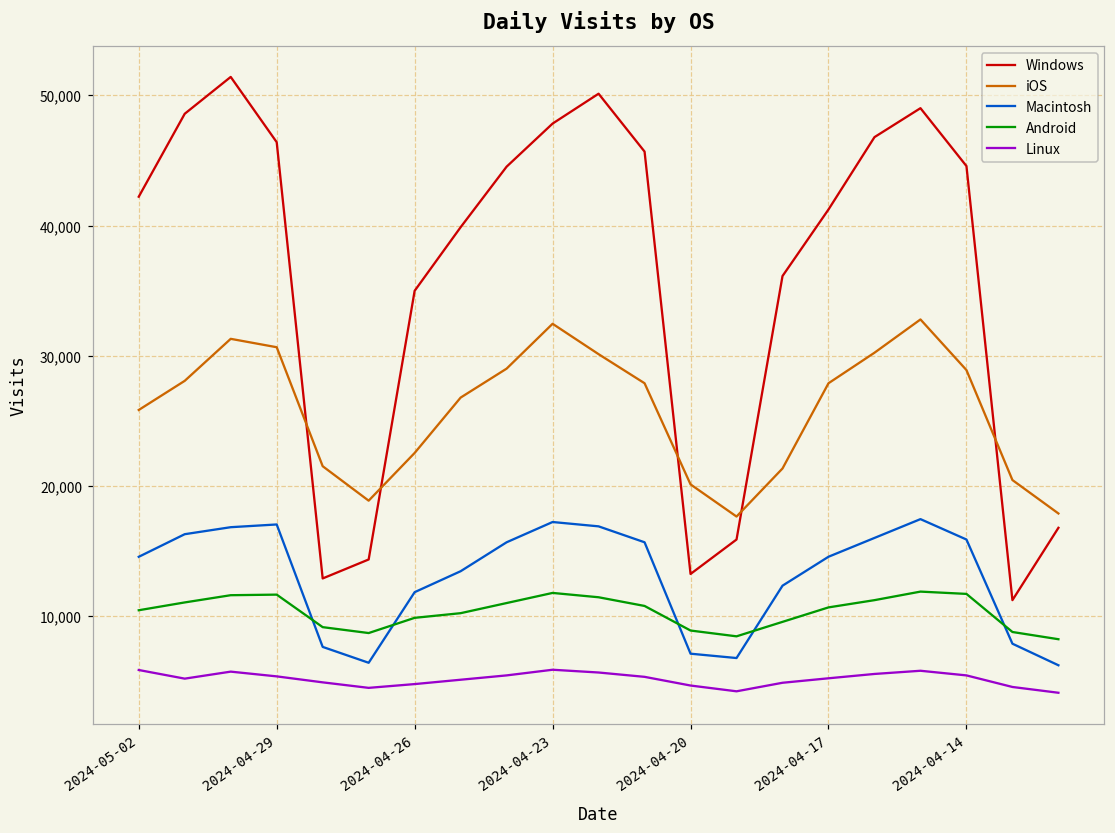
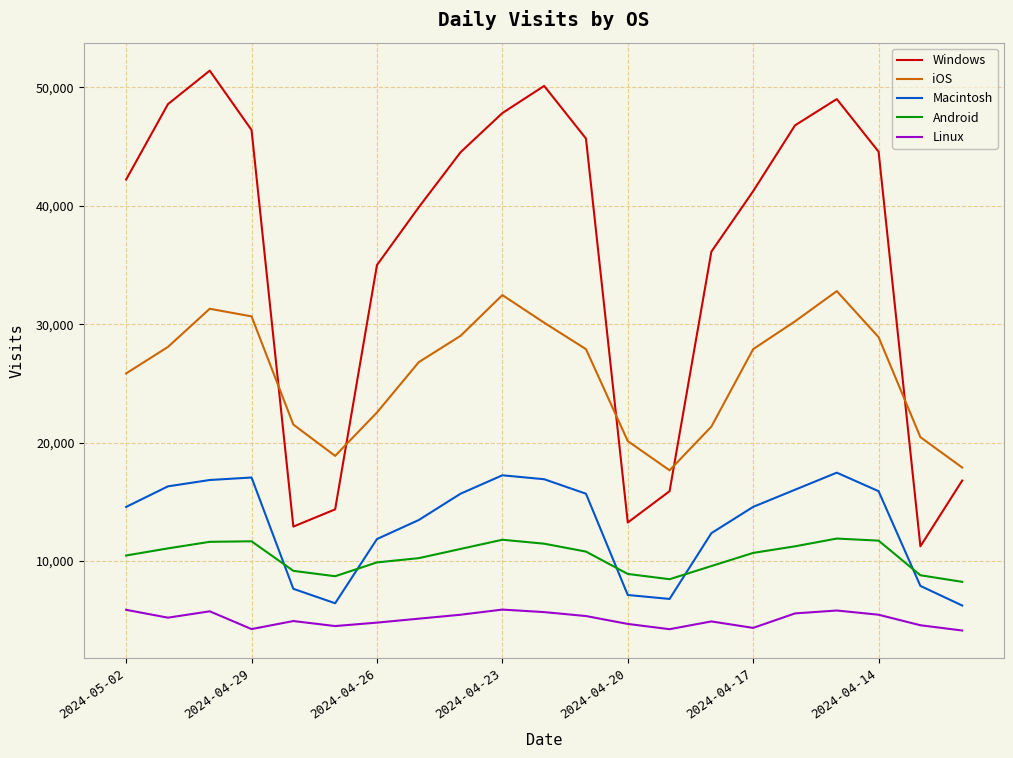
  {
    "Windows": {
      "2024-05-02": "42,200",
      "2024-04-29": "46,400",
      "2024-04-26": "35,000",
      "2024-04-23": "47,800",
      "2024-04-20": "13,200",
      "2024-04-17": "41,200",
      "2024-04-14": "44,600"
    },
    "iOS": {
      "2024-05-02": "25,800",
      "2024-04-29": "30,700",
      "2024-04-26": "22,500",
      "2024-04-23": "32,500",
      "2024-04-20": "20,100",
      "2024-04-17": "27,900",
      "2024-04-14": "28,900"
    },
    "Macintosh": {
      "2024-05-02": "14,600",
      "2024-04-29": "17,000",
      "2024-04-26": "11,800",
      "2024-04-23": "17,200",
      "2024-04-20": "7,100",
      "2024-04-17": "14,600",
      "2024-04-14": "15,900"
    },
    "Android": {
      "2024-05-02": "10,500",
      "2024-04-29": "11,700",
      "2024-04-26": "9,900",
      "2024-04-23": "11,800",
      "2024-04-20": "8,900",
      "2024-04-17": "10,700",
      "2024-04-14": "11,700"
    },
    "Linux": {
      "2024-05-02": "5,900",
-     "2024-04-29": "5,400",
+     "2024-04-29": "4,200",
      "2024-04-26": "4,800",
      "2024-04-23": "5,900",
      "2024-04-20": "4,700",
-     "2024-04-17": "5,200",
+     "2024-04-17": "4,300",
      "2024-04-14": "5,500"
    }
  }
